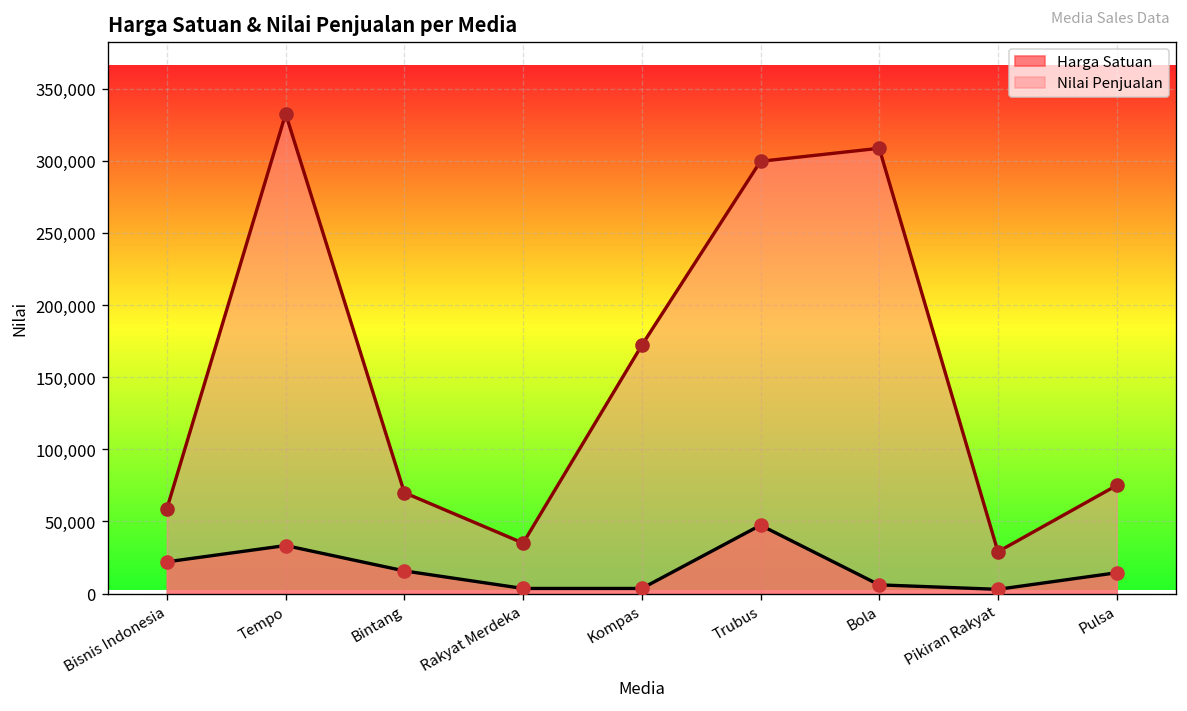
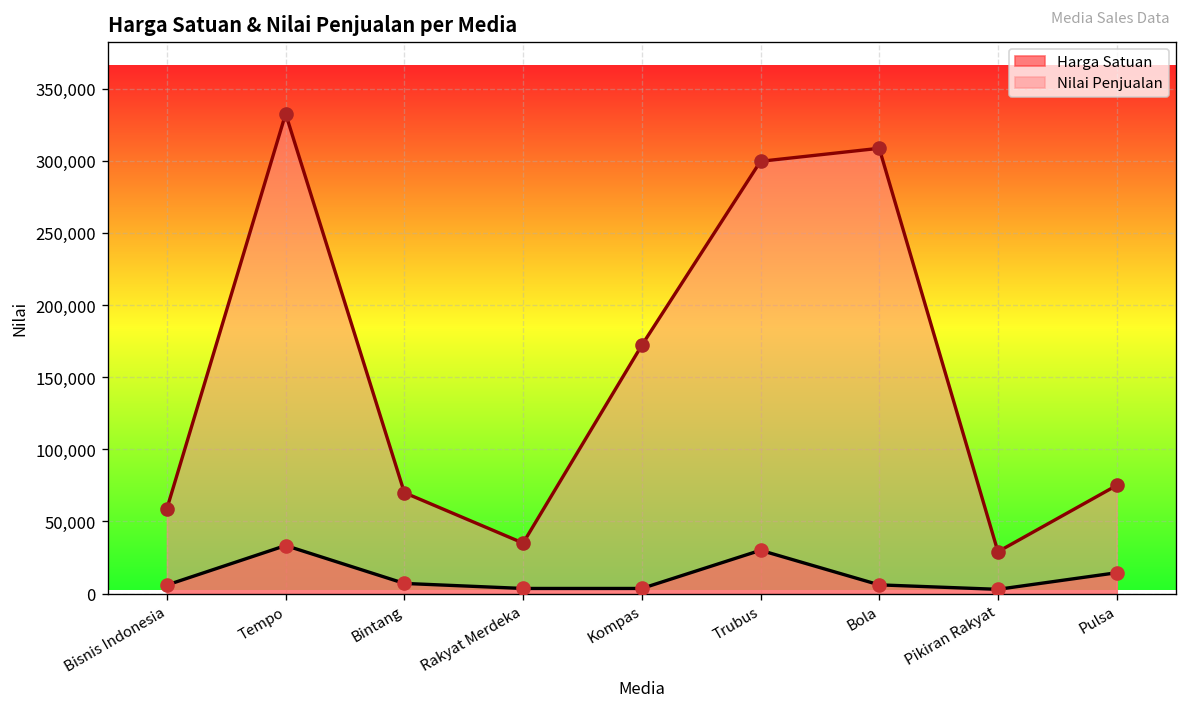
  {
    "Harga Satuan": {
-     "Bisnis Indonesia": "22,000",
+     "Bisnis Indonesia": "6,000",
      "Tempo": "33,000",
-     "Bintang": "16,000",
+     "Bintang": "7,000",
      "Rakyat Merdeka": "4,000",
      "Kompas": "4,000",
-     "Trubus": "47,000",
+     "Trubus": "30,000",
      "Bola": "6,000",
      "Pikiran Rakyat": "3,000",
      "Pulsa": "14,000"
    },
    "Nilai Penjualan": {
      "Bisnis Indonesia": "59,000",
      "Tempo": "333,000",
      "Bintang": "70,000",
      "Rakyat Merdeka": "35,000",
      "Kompas": "172,000",
      "Trubus": "300,000",
      "Bola": "309,000",
      "Pikiran Rakyat": "29,000",
      "Pulsa": "75,000"
    }
  }
